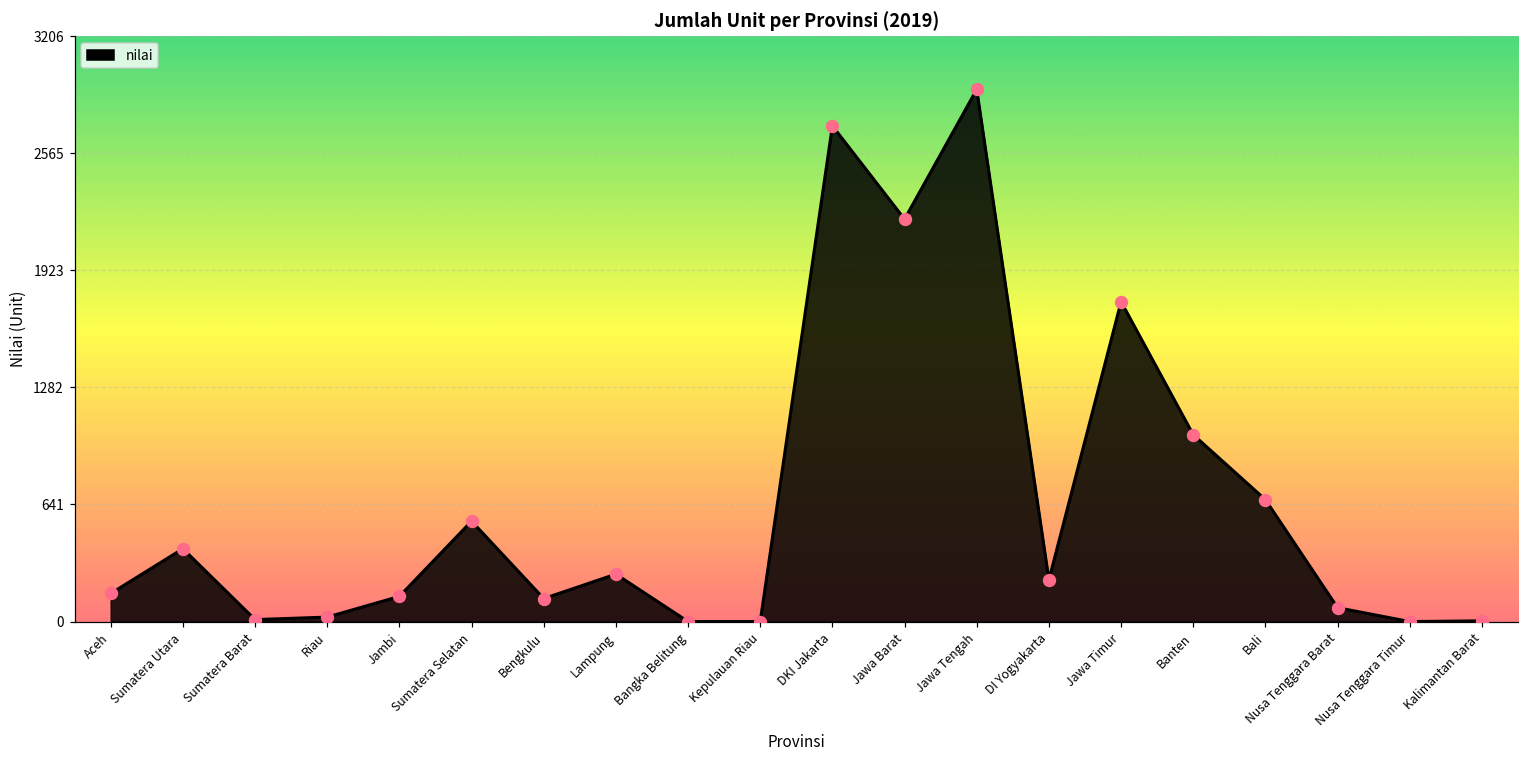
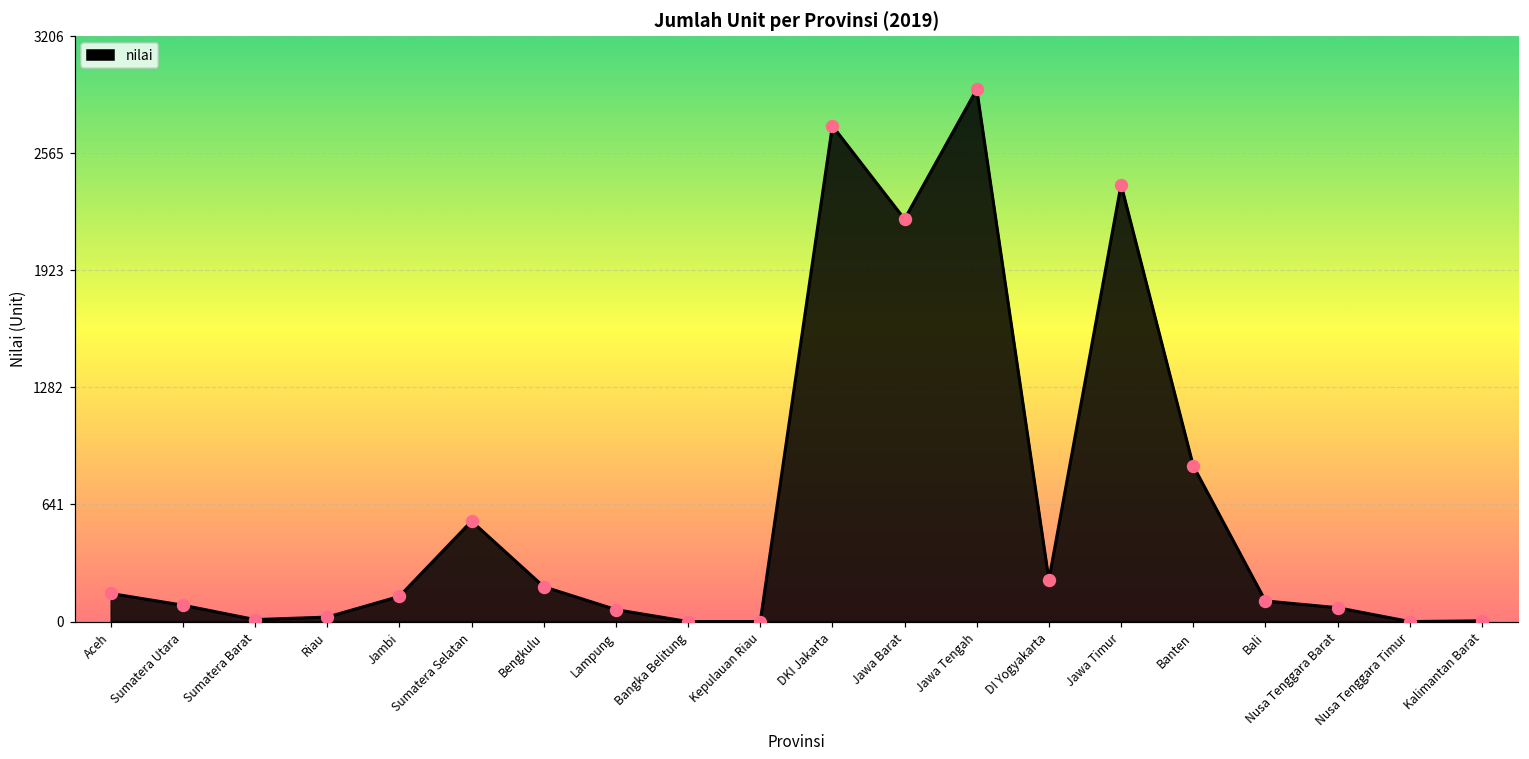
  {
    "Aceh": 150,
-   "Sumatera Utara": 400,
+   "Sumatera Utara": 90,
    "Sumatera Barat": 10,
    "Riau": 20,
    "Jambi": 140,
    "Sumatera Selatan": 550,
-   "Bengkulu": 130,
-   "Lampung": 260,
+   "Bengkulu": 190,
+   "Lampung": 70,
    "Bangka Belitung": 0,
    "Kepulauan Riau": 0,
    "DKI Jakarta": 2710,
    "Jawa Barat": 2200,
    "Jawa Tengah": 2920,
    "DI Yogyakarta": 230,
-   "Jawa Timur": 1750,
-   "Banten": 1020,
-   "Bali": 670,
+   "Jawa Timur": 2390,
+   "Banten": 850,
+   "Bali": 110,
    "Nusa Tenggara Barat": 80,
    "Nusa Tenggara Timur": 0,
    "Kalimantan Barat": 0
  }
